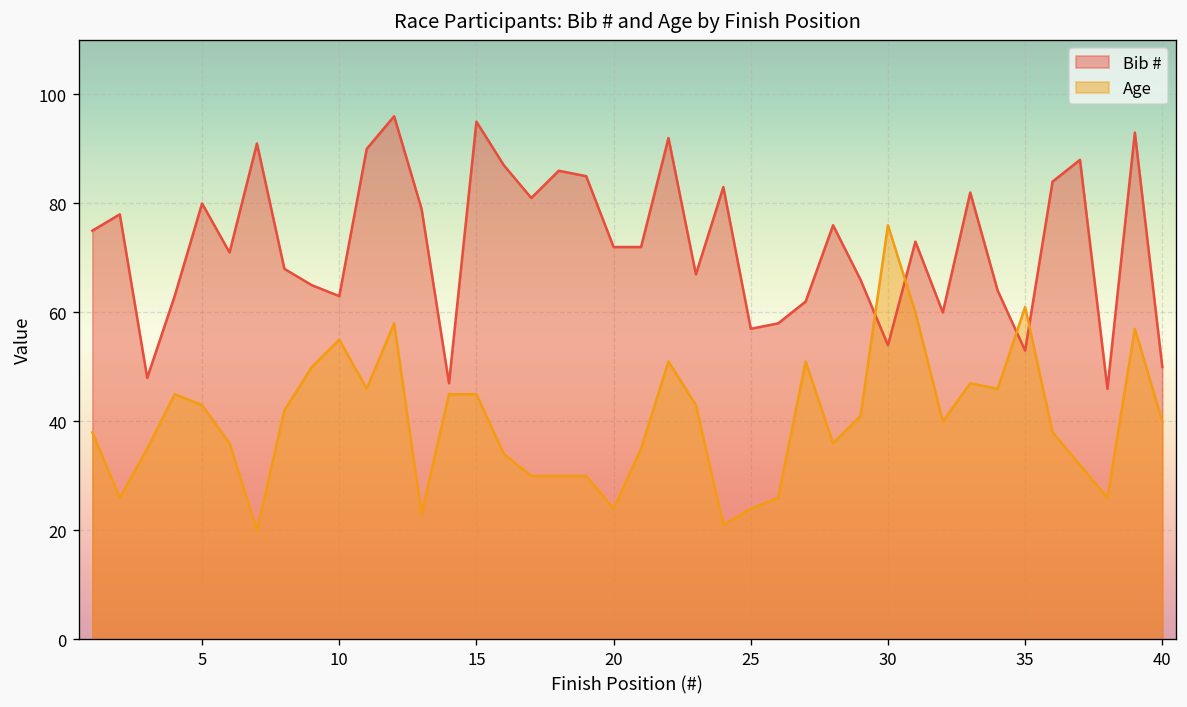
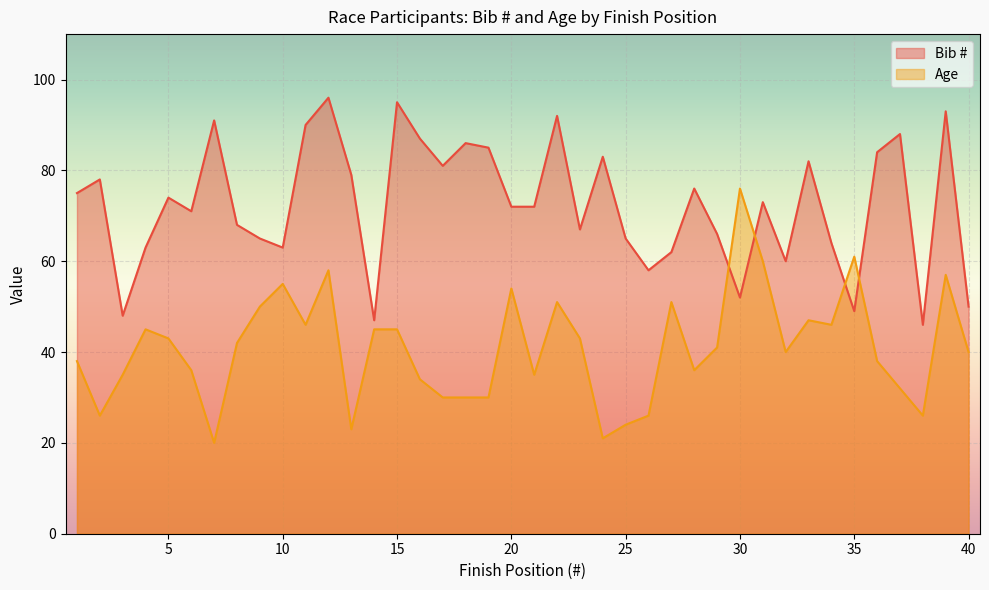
  {
    "Bib #": {
-     "5": 80,
+     "5": 74,
      "10": 63,
      "15": 95,
      "20": 72,
-     "25": 57,
-     "30": 54,
-     "35": 53,
+     "25": 65,
+     "30": 52,
+     "35": 49,
      "40": 50
    },
    "Age": {
      "5": 43,
      "10": 55,
      "15": 45,
-     "20": 24,
+     "20": 54,
      "25": 24,
      "30": 76,
      "35": 61,
      "40": 40
    }
  }
